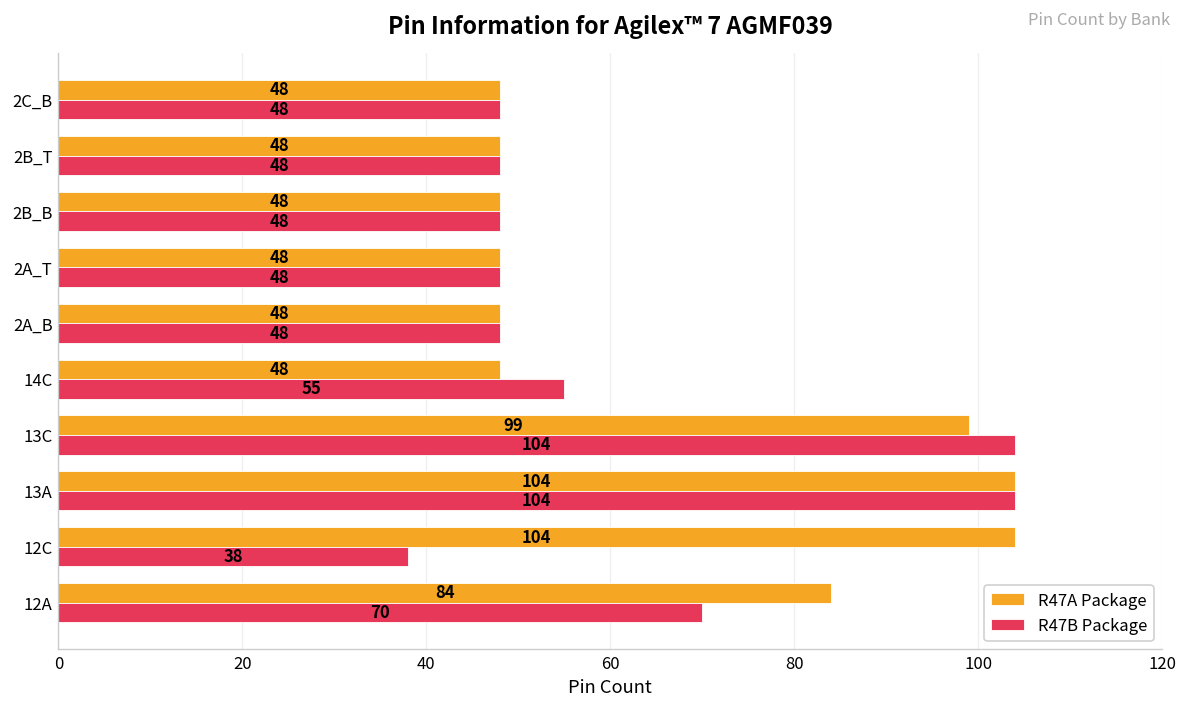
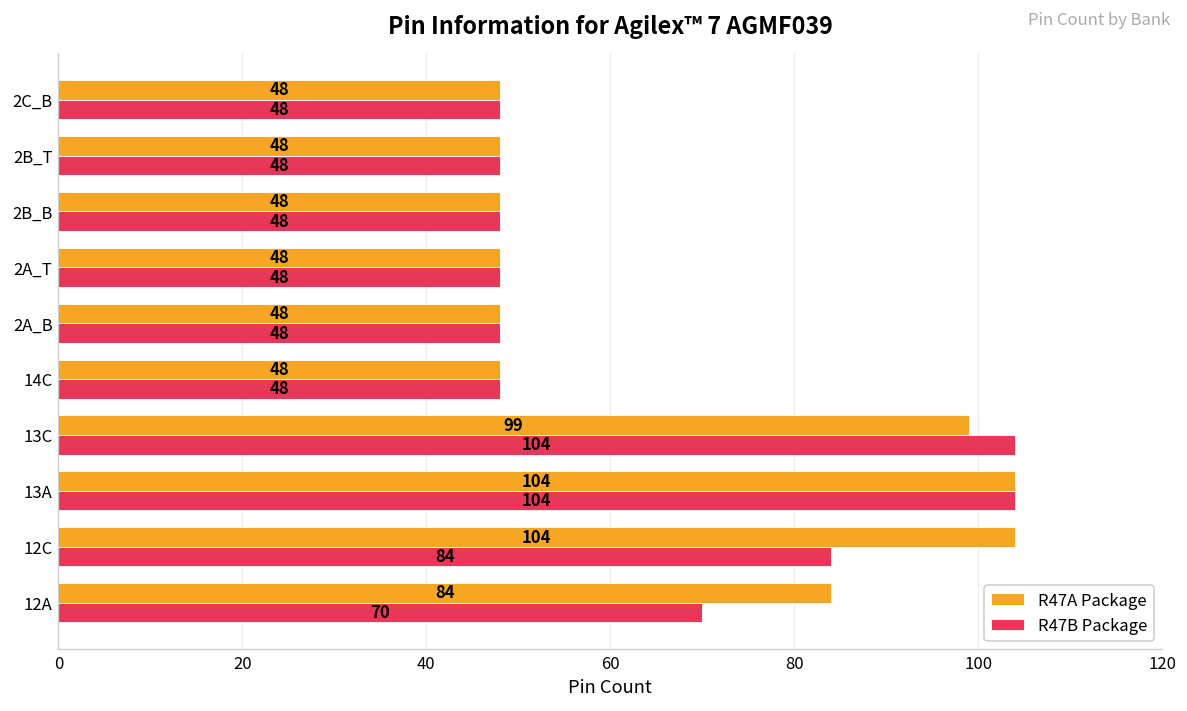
  {
    "R47A Package": {
      "2C_B": 48,
      "2B_T": 48,
      "2B_B": 48,
      "2A_T": 48,
      "2A_B": 48,
      "14C": 48,
      "13C": 99,
      "13A": 104,
      "12C": 104,
      "12A": 84
    },
    "R47B Package": {
      "2C_B": 48,
      "2B_T": 48,
      "2B_B": 48,
      "2A_T": 48,
      "2A_B": 48,
-     "14C": 55,
+     "14C": 48,
      "13C": 104,
      "13A": 104,
-     "12C": 38,
+     "12C": 84,
      "12A": 70
    }
  }
